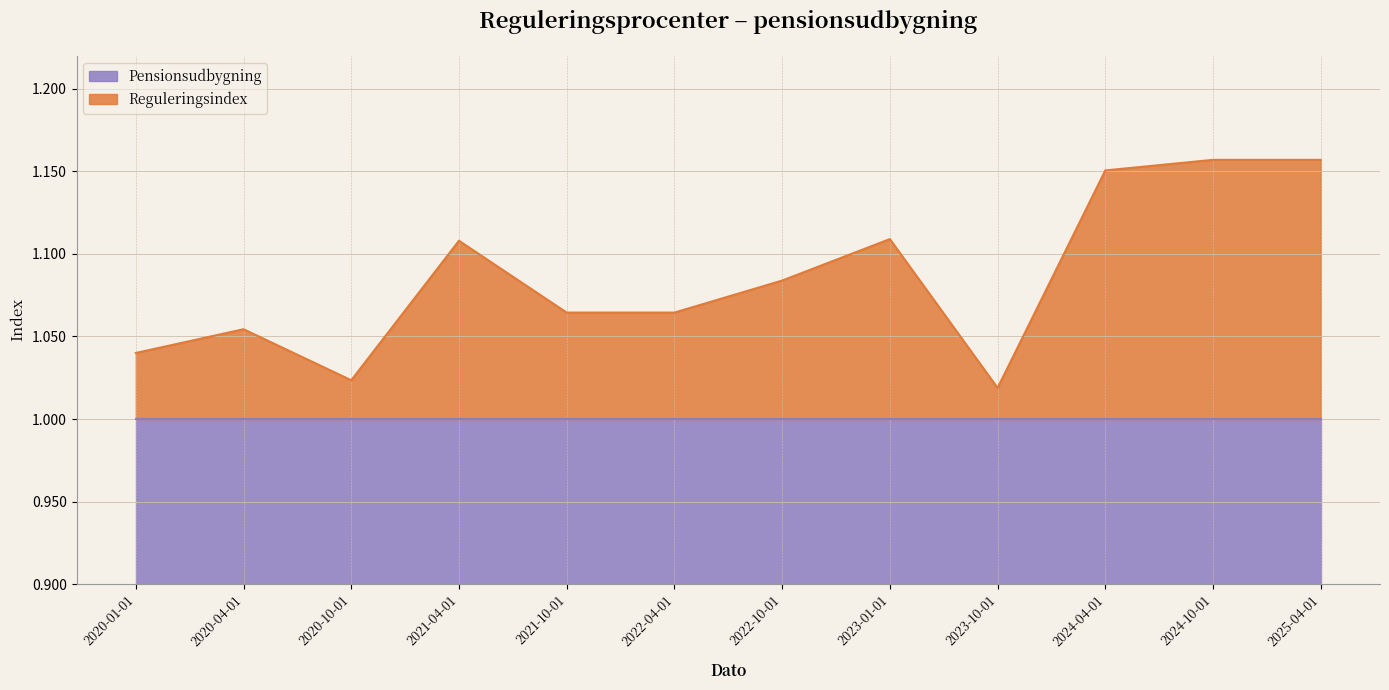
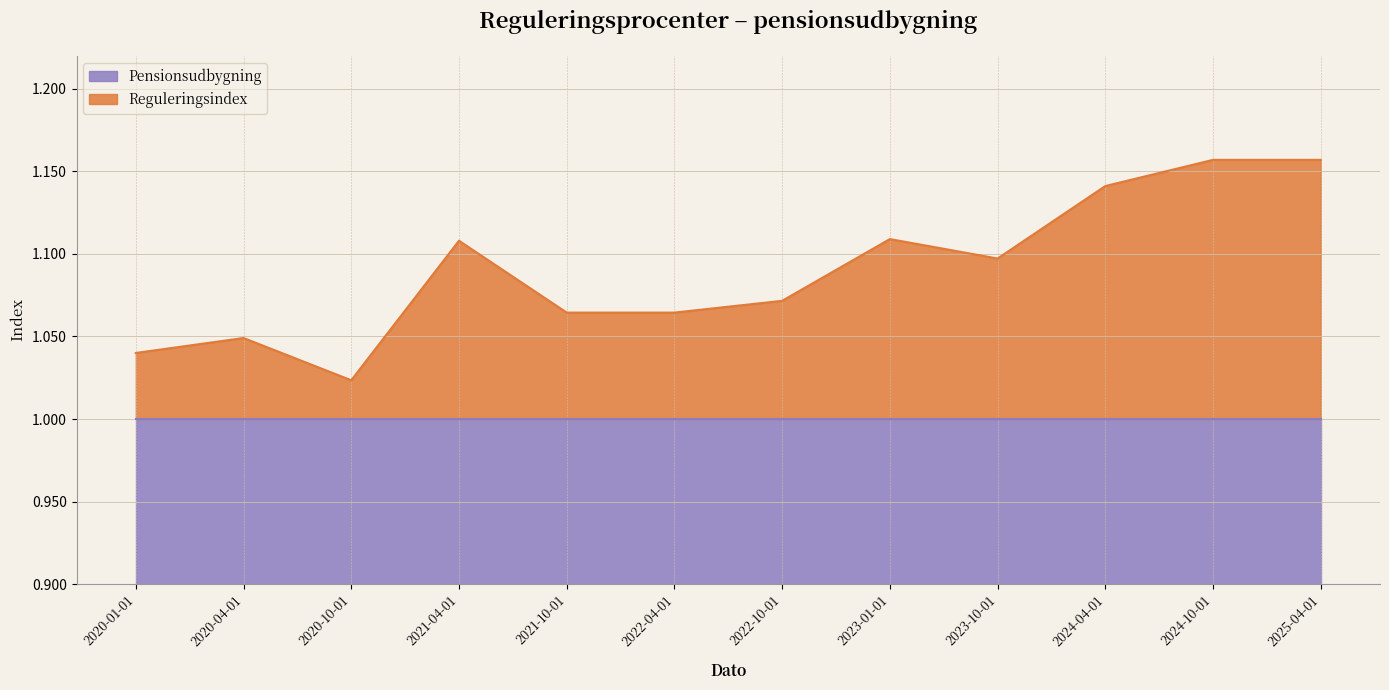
  {
    "Reguleringsindex": {
      "2020-01-01": 1.040,
-     "2020-04-01": 1.054,
+     "2020-04-01": 1.049,
      "2020-10-01": 1.023,
      "2021-04-01": 1.108,
      "2021-10-01": 1.064,
      "2022-04-01": 1.064,
-     "2022-10-01": 1.084,
+     "2022-10-01": 1.072,
      "2023-01-01": 1.109,
-     "2023-10-01": 1.019,
-     "2024-04-01": 1.151,
+     "2023-10-01": 1.097,
+     "2024-04-01": 1.141,
      "2024-10-01": 1.157,
      "2025-04-01": 1.157
    },
    "Pensionsudbygning": {
      "2020-01-01": 1.000,
      "2020-04-01": 1.000,
      "2020-10-01": 1.000,
      "2021-04-01": 1.000,
      "2021-10-01": 1.000,
      "2022-04-01": 1.000,
      "2022-10-01": 1.000,
      "2023-01-01": 1.000,
      "2023-10-01": 1.000,
      "2024-04-01": 1.000,
      "2024-10-01": 1.000,
      "2025-04-01": 1.000
    }
  }
